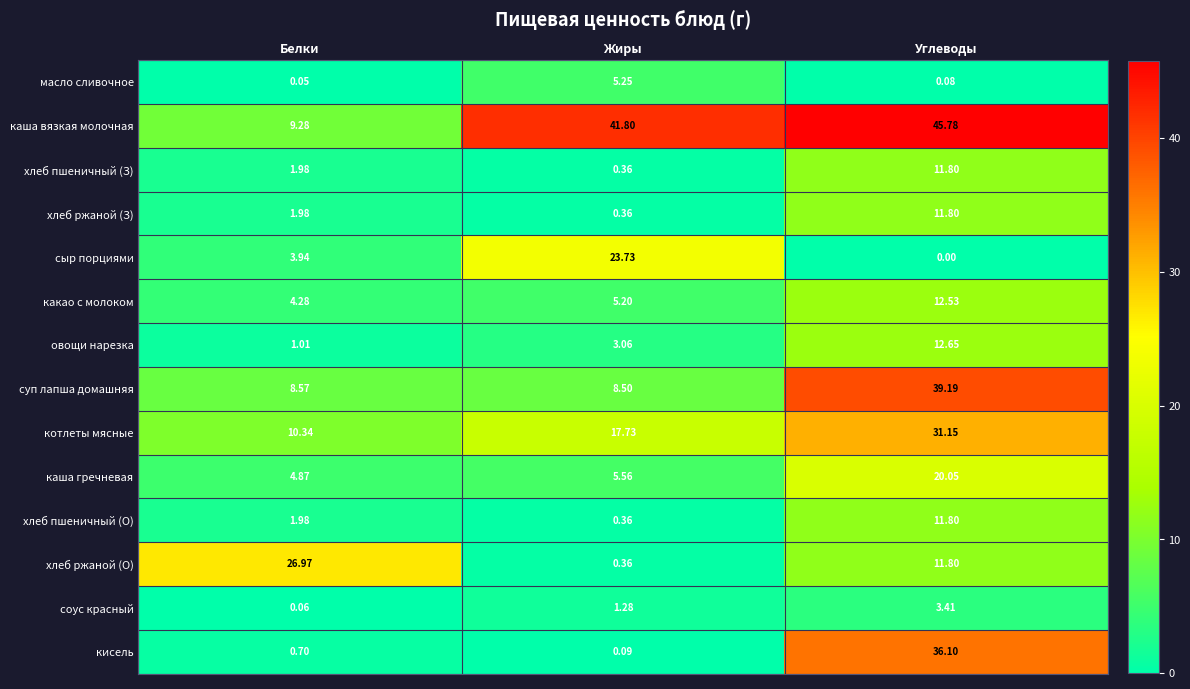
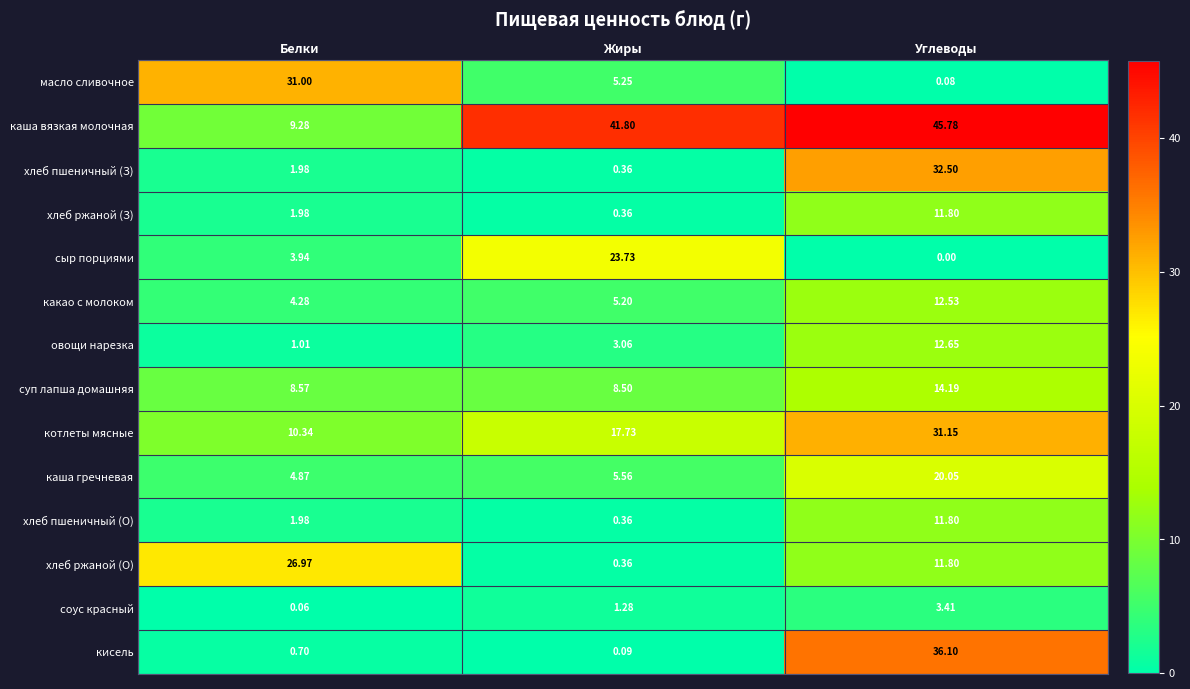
  {
    "масло сливочное": {
-     "Белки": 0.05,
+     "Белки": 31.00,
      "Жиры": 5.25,
      "Углеводы": 0.08
    },
    "каша вязкая молочная": {
      "Белки": 9.28,
      "Жиры": 41.80,
      "Углеводы": 45.78
    },
    "хлеб пшеничный (З)": {
      "Белки": 1.98,
      "Жиры": 0.36,
-     "Углеводы": 11.80
+     "Углеводы": 32.50
    },
    "хлеб ржаной (З)": {
      "Белки": 1.98,
      "Жиры": 0.36,
      "Углеводы": 11.80
    },
    "сыр порциями": {
      "Белки": 3.94,
      "Жиры": 23.73,
      "Углеводы": 0.00
    },
    "какао с молоком": {
      "Белки": 4.28,
      "Жиры": 5.20,
      "Углеводы": 12.53
    },
    "овощи нарезка": {
      "Белки": 1.01,
      "Жиры": 3.06,
      "Углеводы": 12.65
    },
    "суп лапша домашняя": {
      "Белки": 8.57,
      "Жиры": 8.50,
-     "Углеводы": 39.19
+     "Углеводы": 14.19
    },
    "котлеты мясные": {
      "Белки": 10.34,
      "Жиры": 17.73,
      "Углеводы": 31.15
    },
    "каша гречневая": {
      "Белки": 4.87,
      "Жиры": 5.56,
      "Углеводы": 20.05
    },
    "хлеб пшеничный (О)": {
      "Белки": 1.98,
      "Жиры": 0.36,
      "Углеводы": 11.80
    },
    "хлеб ржаной (О)": {
      "Белки": 26.97,
      "Жиры": 0.36,
      "Углеводы": 11.80
    },
    "соус красный": {
      "Белки": 0.06,
      "Жиры": 1.28,
      "Углеводы": 3.41
    },
    "кисель": {
      "Белки": 0.70,
      "Жиры": 0.09,
      "Углеводы": 36.10
    }
  }
